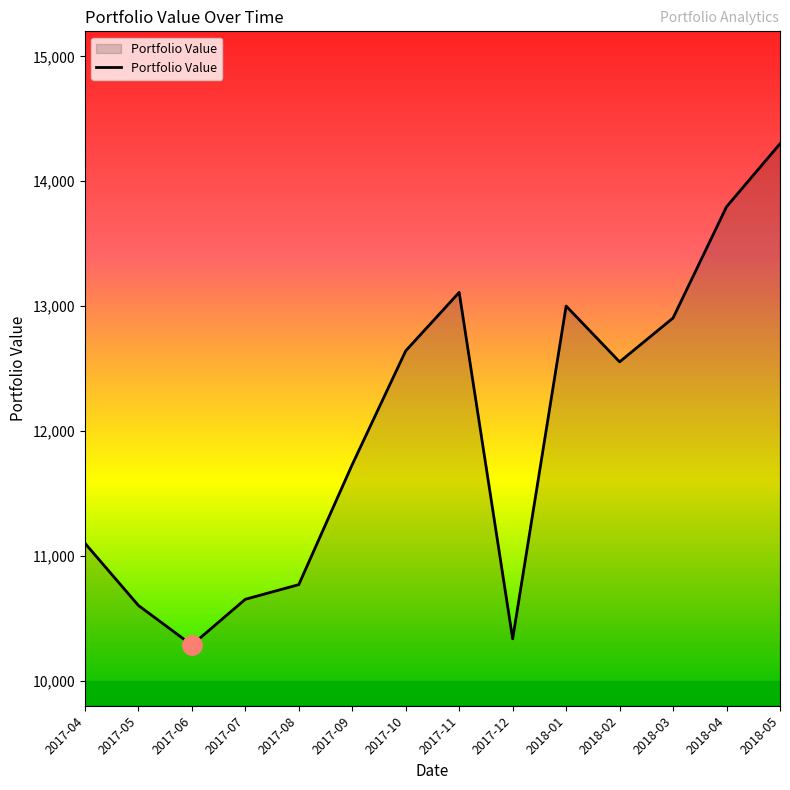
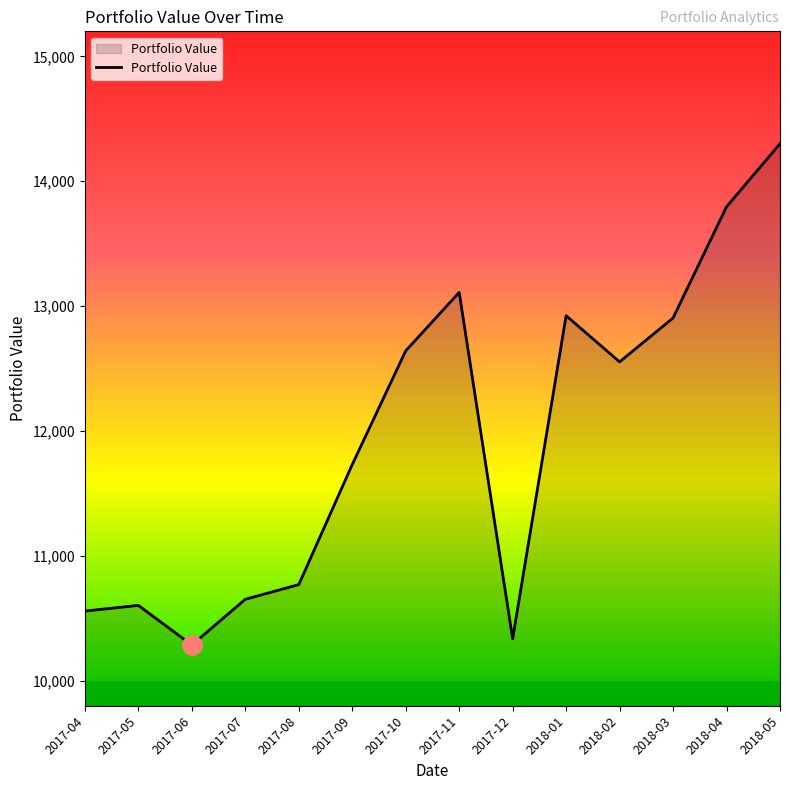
  {
    "Portfolio Value": {
-     "2017-04": "11,100",
+     "2017-04": "10,560",
      "2017-05": "10,600",
      "2017-07": "10,650",
      "2017-08": "10,770",
      "2017-09": "11,730",
      "2017-10": "12,640",
      "2017-11": "13,110",
      "2017-12": "10,340",
-     "2018-01": "13,000",
+     "2018-01": "12,920",
      "2018-02": "12,550",
      "2018-03": "12,900",
      "2018-04": "13,800",
      "2018-05": "14,300"
    }
  }
